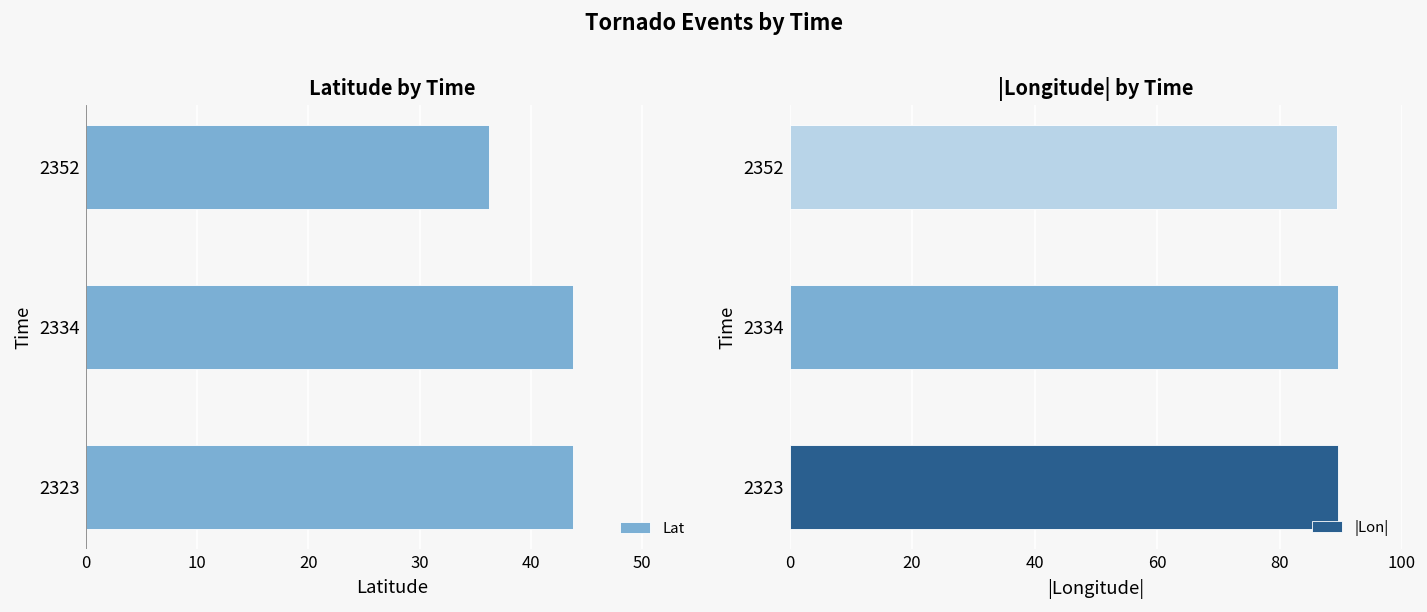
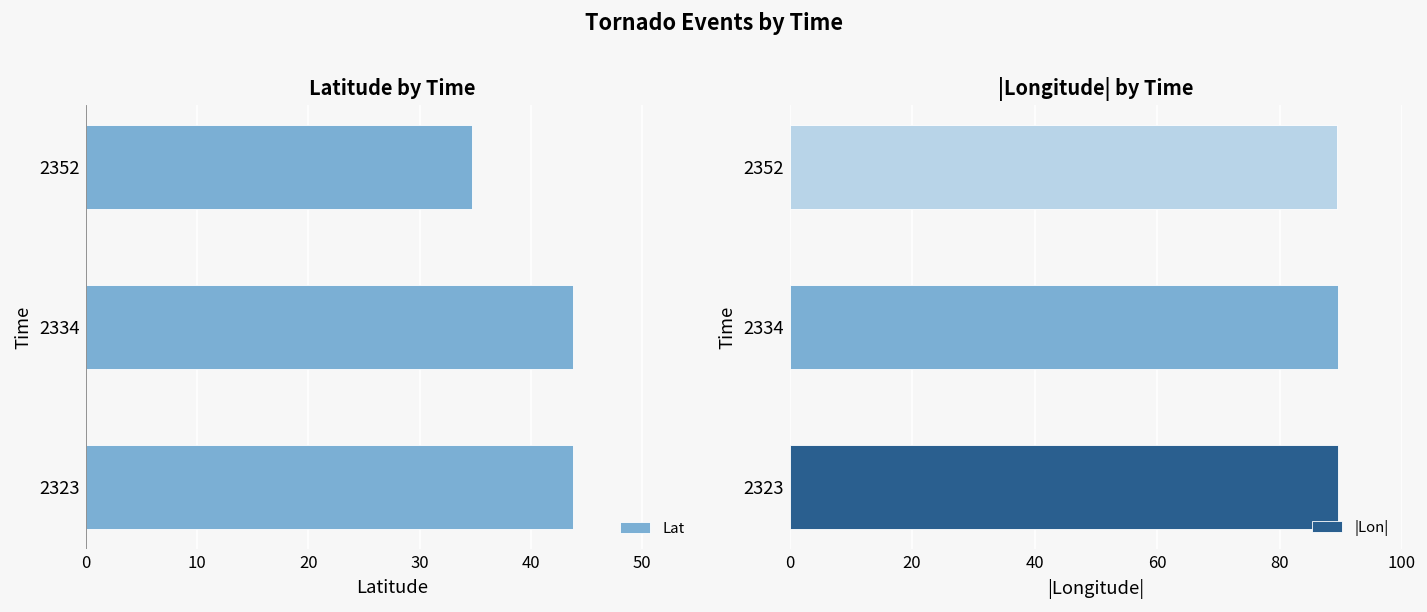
  {
    "Latitude by Time": {
-     "2352": 36,
+     "2352": 35,
      "2334": 44,
      "2323": 44
    },
    "|Longitude| by Time": {
      "2352": 89,
      "2334": 89,
      "2323": 89
    }
  }
